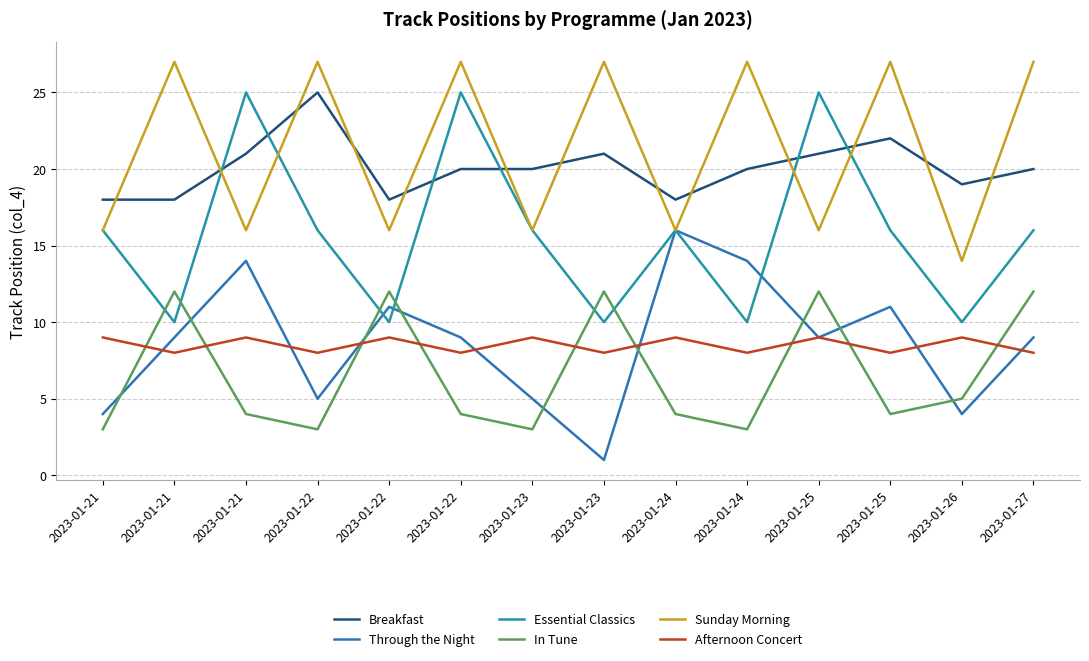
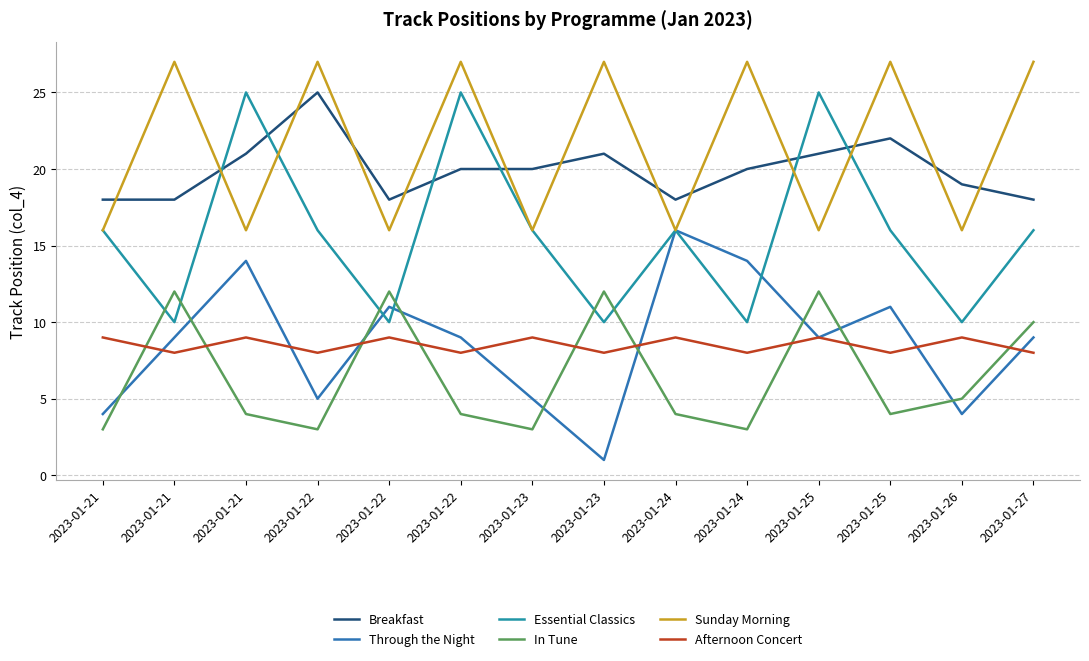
  {
    "Breakfast": {
      "2023-01-26": 19,
-     "2023-01-27": 20
+     "2023-01-27": 18
    },
    "In Tune": {
      "2023-01-26": 5,
-     "2023-01-27": 12
+     "2023-01-27": 10
    },
    "Sunday Morning": {
-     "2023-01-26": 14,
+     "2023-01-26": 16,
      "2023-01-27": 27
    },
    "Afternoon Concert": {
      "2023-01-26": 9,
      "2023-01-27": 8
    }
  }
